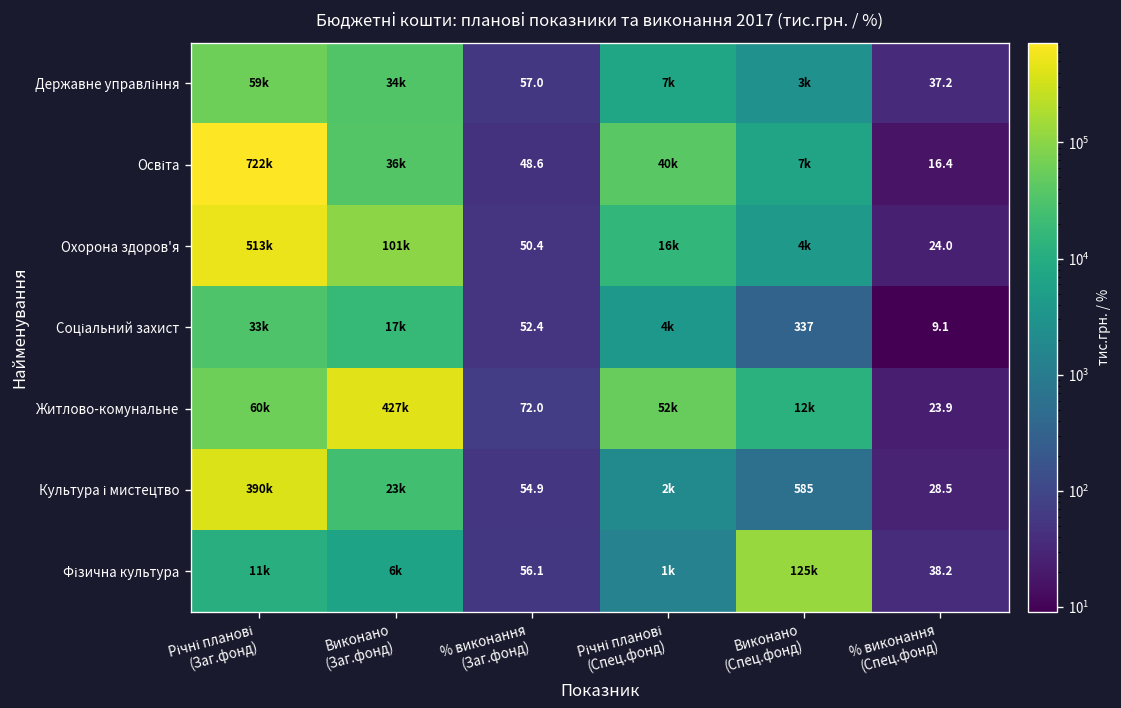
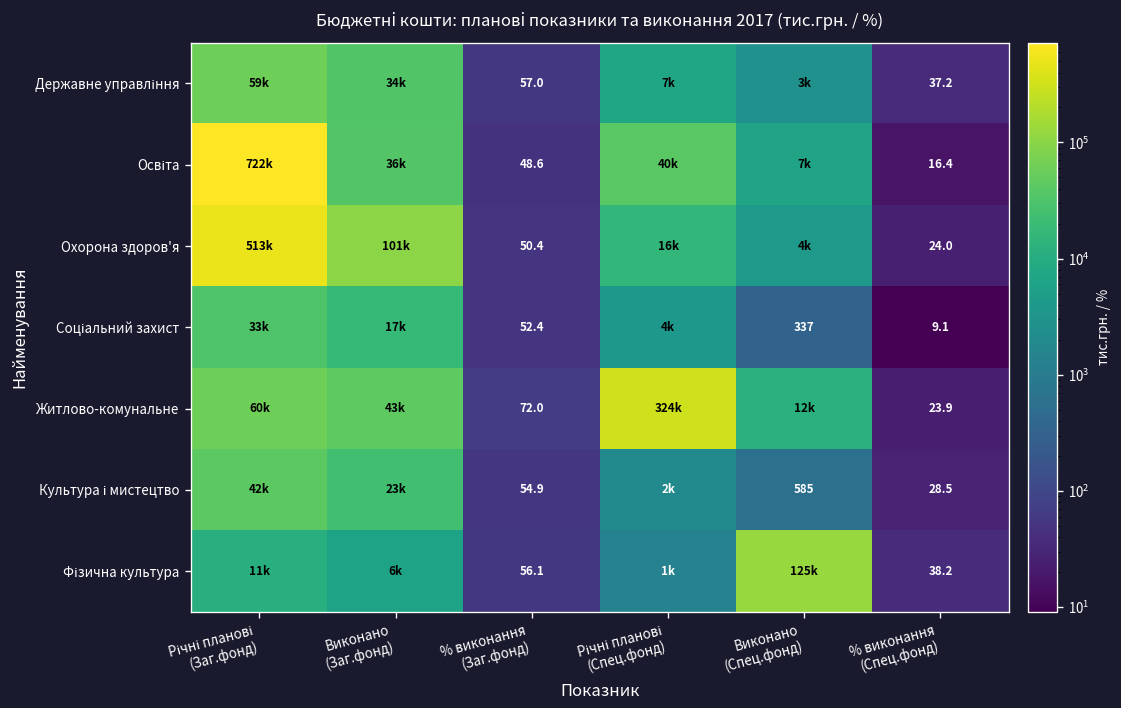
  {
    "Державне управління": {
      "Річні планові (Заг.фонд)": "59k",
      "Виконано (Заг.фонд)": "34k",
      "% виконання (Заг.фонд)": "57.0",
      "Річні планові (Спец.фонд)": "7k",
      "Виконано (Спец.фонд)": "3k",
      "% виконання (Спец.фонд)": "37.2"
    },
    "Освіта": {
      "Річні планові (Заг.фонд)": "722k",
      "Виконано (Заг.фонд)": "36k",
      "% виконання (Заг.фонд)": "48.6",
      "Річні планові (Спец.фонд)": "40k",
      "Виконано (Спец.фонд)": "7k",
      "% виконання (Спец.фонд)": "16.4"
    },
    "Охорона здоров'я": {
      "Річні планові (Заг.фонд)": "513k",
      "Виконано (Заг.фонд)": "101k",
      "% виконання (Заг.фонд)": "50.4",
      "Річні планові (Спец.фонд)": "16k",
      "Виконано (Спец.фонд)": "4k",
      "% виконання (Спец.фонд)": "24.0"
    },
    "Соціальний захист": {
      "Річні планові (Заг.фонд)": "33k",
      "Виконано (Заг.фонд)": "17k",
      "% виконання (Заг.фонд)": "52.4",
      "Річні планові (Спец.фонд)": "4k",
      "Виконано (Спец.фонд)": "337",
      "% виконання (Спец.фонд)": "9.1"
    },
    "Житлово-комунальне": {
      "Річні планові (Заг.фонд)": "60k",
-     "Виконано (Заг.фонд)": "427k",
+     "Виконано (Заг.фонд)": "43k",
      "% виконання (Заг.фонд)": "72.0",
-     "Річні планові (Спец.фонд)": "52k",
+     "Річні планові (Спец.фонд)": "324k",
      "Виконано (Спец.фонд)": "12k",
      "% виконання (Спец.фонд)": "23.9"
    },
    "Культура і мистецтво": {
-     "Річні планові (Заг.фонд)": "390k",
+     "Річні планові (Заг.фонд)": "42k",
      "Виконано (Заг.фонд)": "23k",
      "% виконання (Заг.фонд)": "54.9",
      "Річні планові (Спец.фонд)": "2k",
      "Виконано (Спец.фонд)": "585",
      "% виконання (Спец.фонд)": "28.5"
    },
    "Фізична культура": {
      "Річні планові (Заг.фонд)": "11k",
      "Виконано (Заг.фонд)": "6k",
      "% виконання (Заг.фонд)": "56.1",
      "Річні планові (Спец.фонд)": "1k",
      "Виконано (Спец.фонд)": "125k",
      "% виконання (Спец.фонд)": "38.2"
    }
  }
